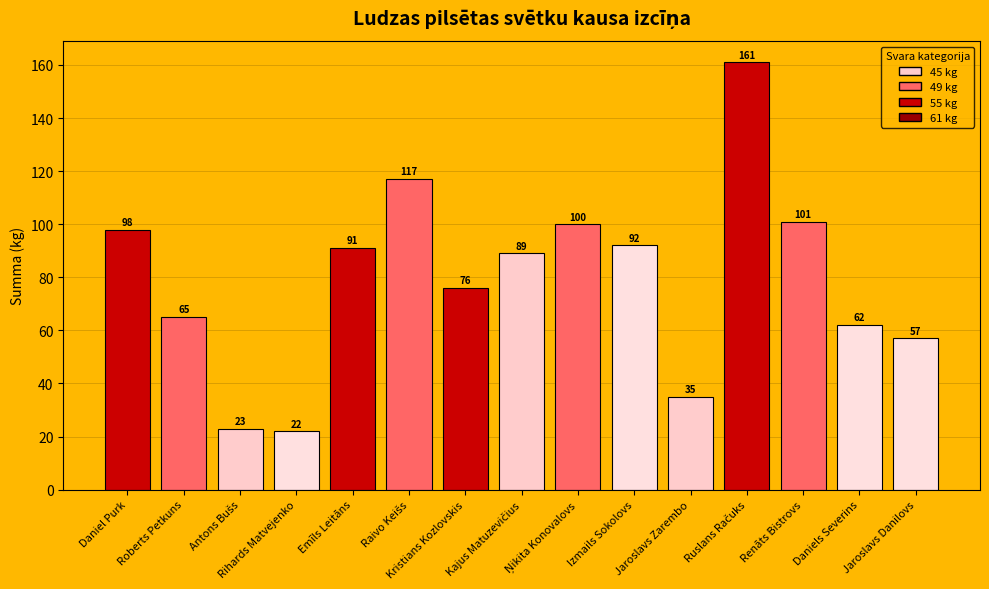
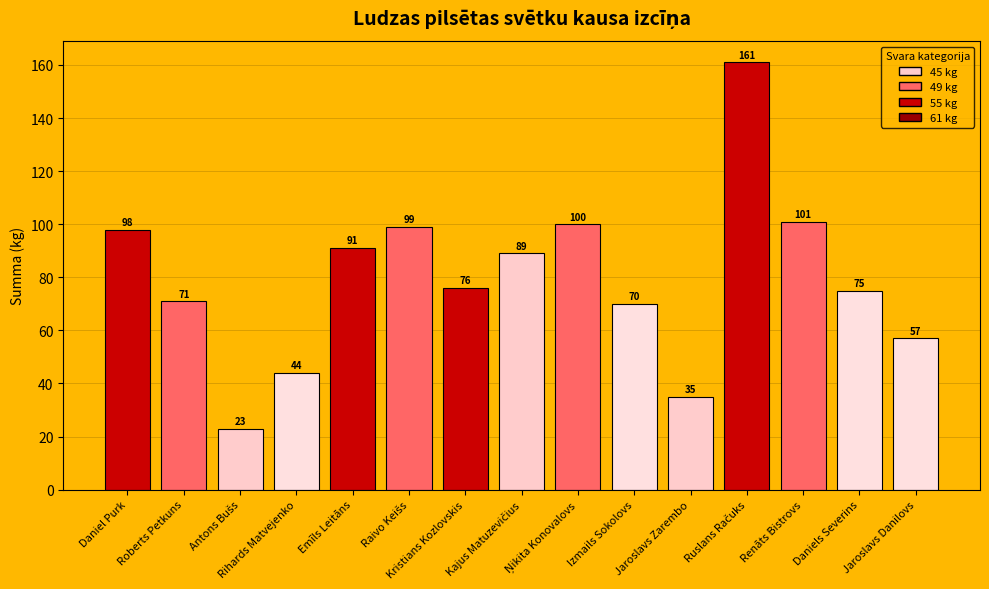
  {
    "Daniel Purk": 98,
-   "Roberts Petkuns": 65,
+   "Roberts Petkuns": 71,
    "Antons Bušs": 23,
-   "Rihards Matvejenko": 22,
+   "Rihards Matvejenko": 44,
    "Emīls Leitāns": 91,
-   "Raivo Keišs": 117,
+   "Raivo Keišs": 99,
    "Kristians Kozlovskis": 76,
    "Kajus Matuzevičius": 89,
    "Ņikita Konovalovs": 100,
-   "Izmails Sokolovs": 92,
+   "Izmails Sokolovs": 70,
    "Jaroslavs Zarembo": 35,
    "Ruslans Račuks": 161,
    "Renāts Bistrovs": 101,
-   "Daniels Severins": 62,
+   "Daniels Severins": 75,
    "Jaroslavs Danilovs": 57
  }
